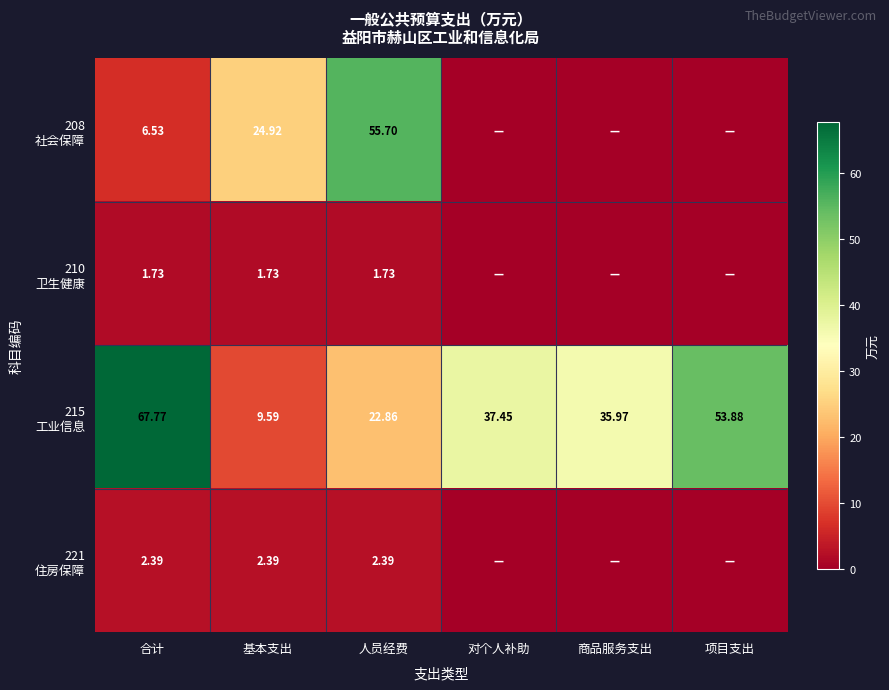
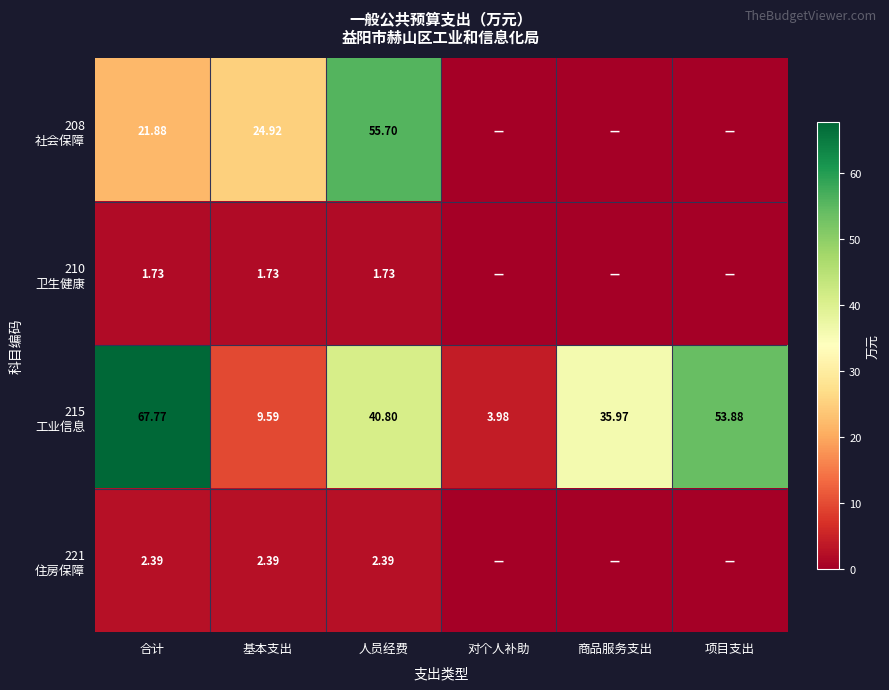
  {
    "208 社会保障": {
-     "合计": 6.53,
+     "合计": 21.88,
      "基本支出": 24.92,
      "人员经费": 55.70
    },
    "210 卫生健康": {
      "合计": 1.73,
      "基本支出": 1.73,
      "人员经费": 1.73
    },
    "215 工业信息": {
      "合计": 67.77,
      "基本支出": 9.59,
-     "人员经费": 22.86,
-     "对个人补助": 37.45,
+     "人员经费": 40.80,
+     "对个人补助": 3.98,
      "商品服务支出": 35.97,
      "项目支出": 53.88
    },
    "221 住房保障": {
      "合计": 2.39,
      "基本支出": 2.39,
      "人员经费": 2.39
    }
  }
